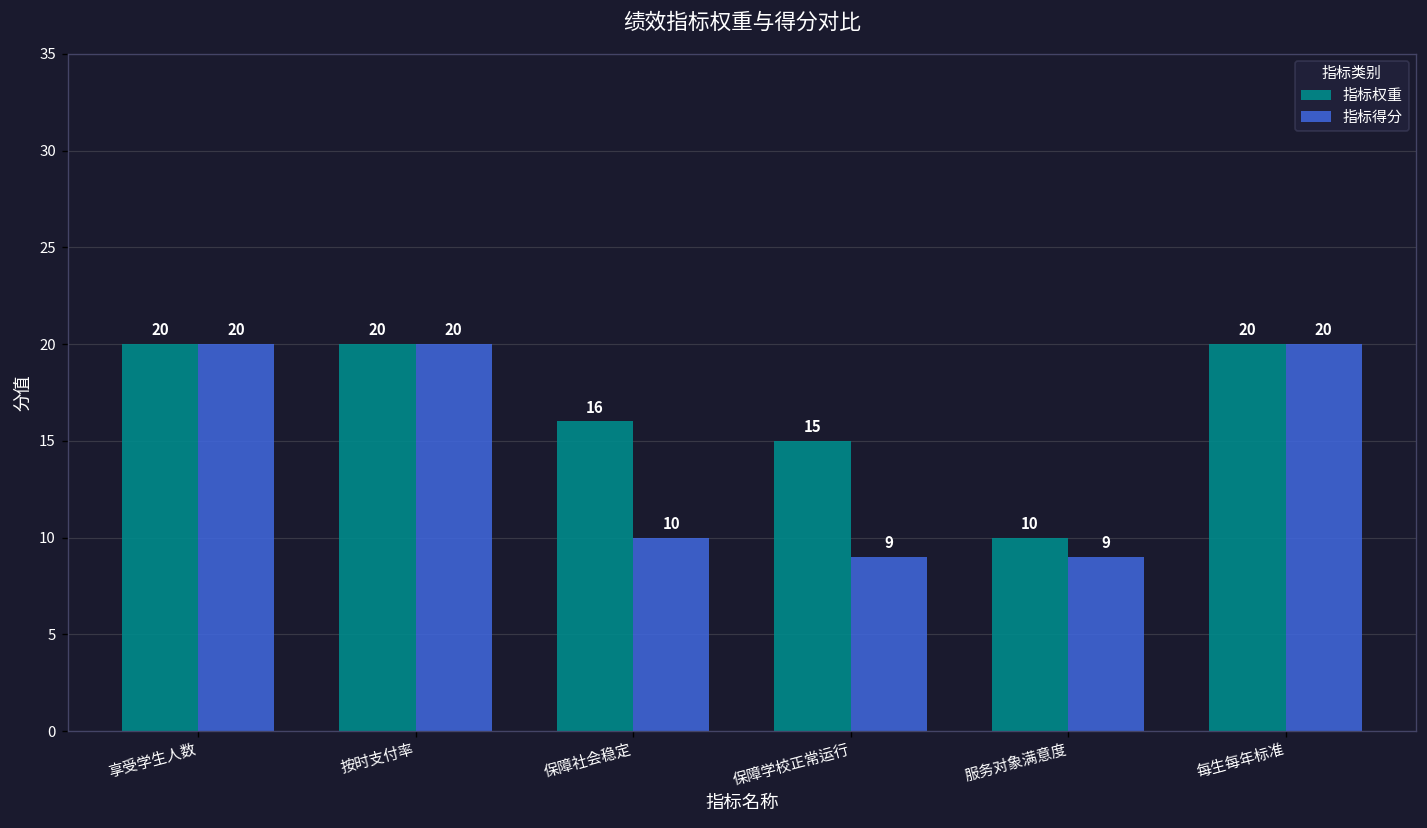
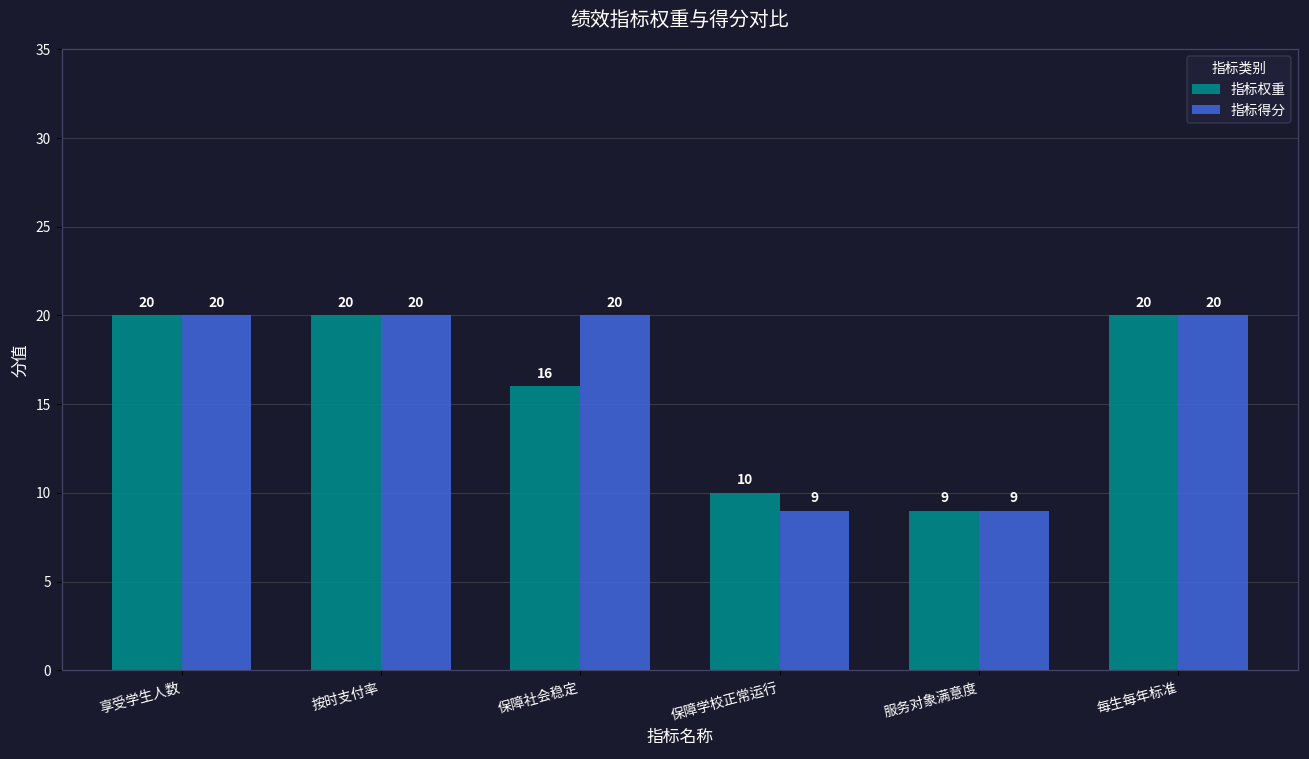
  {
    "指标权重": {
      "享受学生人数": 20,
      "按时支付率": 20,
      "保障社会稳定": 16,
-     "保障学校正常运行": 15,
-     "服务对象满意度": 10,
+     "保障学校正常运行": 10,
+     "服务对象满意度": 9,
      "每生每年标准": 20
    },
    "指标得分": {
      "享受学生人数": 20,
      "按时支付率": 20,
-     "保障社会稳定": 10,
+     "保障社会稳定": 20,
      "保障学校正常运行": 9,
      "服务对象满意度": 9,
      "每生每年标准": 20
    }
  }
